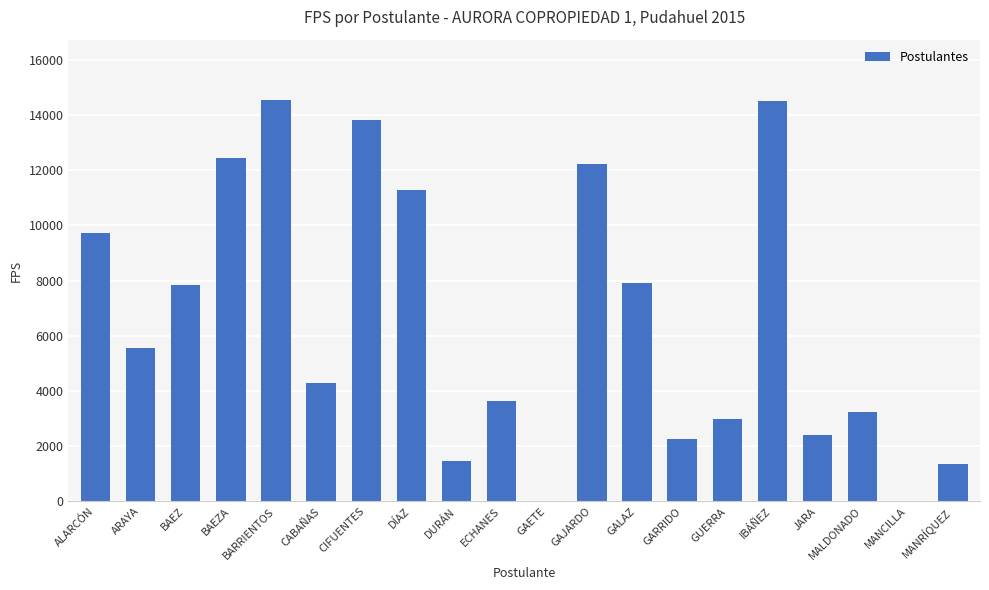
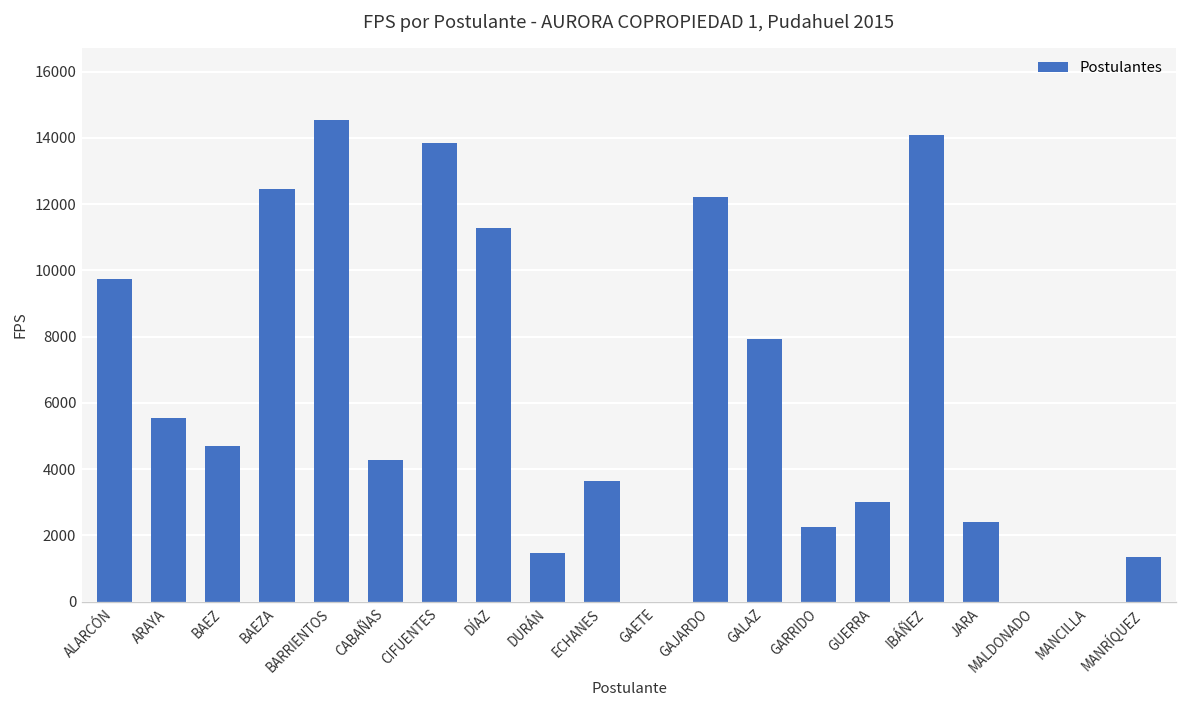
  {
    "ALARCÓN": 9700,
    "ARAYA": 5500,
-   "BAEZ": 7900,
+   "BAEZ": 4700,
    "BAEZA": 12500,
    "BARRIENTOS": 14500,
    "CABAÑAS": 4300,
    "CIFUENTES": 13800,
    "DÍAZ": 11300,
    "DURÁN": 1500,
    "ECHANES": 3600,
    "GAETE": 0,
    "GAJARDO": 12200,
    "GALAZ": 7900,
    "GARRIDO": 2200,
    "GUERRA": 3000,
-   "IBÁÑEZ": 14500,
+   "IBÁÑEZ": 14100,
    "JARA": 2400,
-   "MALDONADO": 3200,
+   "MALDONADO": 0,
    "MANCILLA": 0,
    "MANRÍQUEZ": 1400
  }
